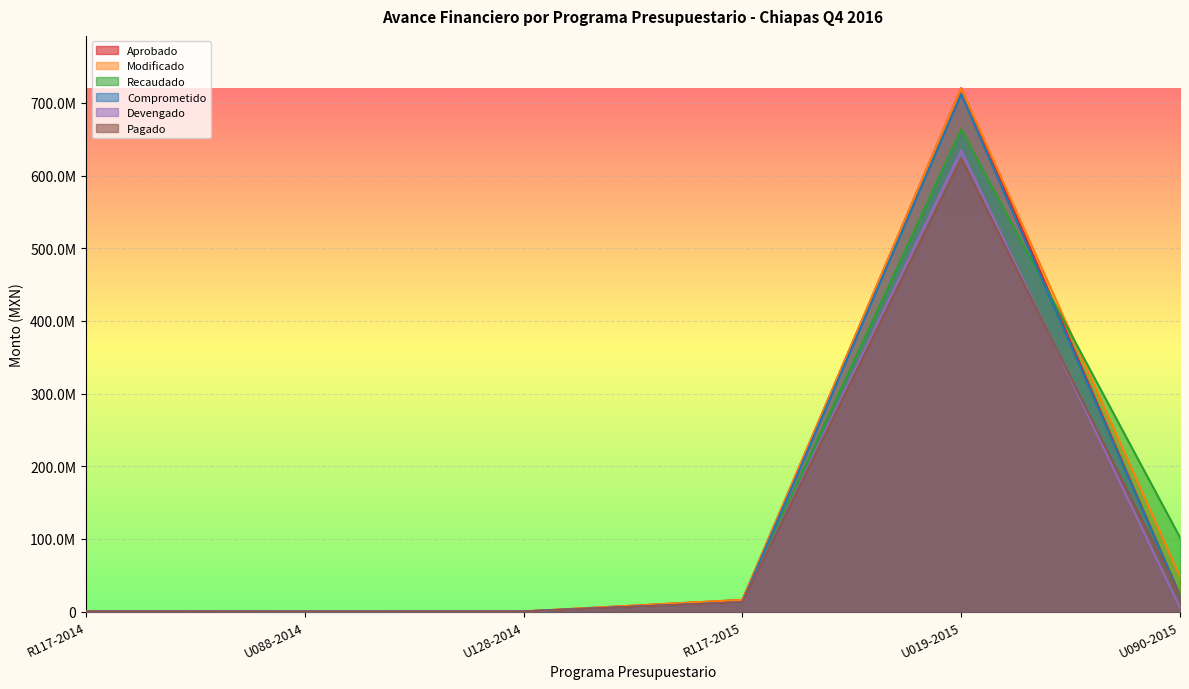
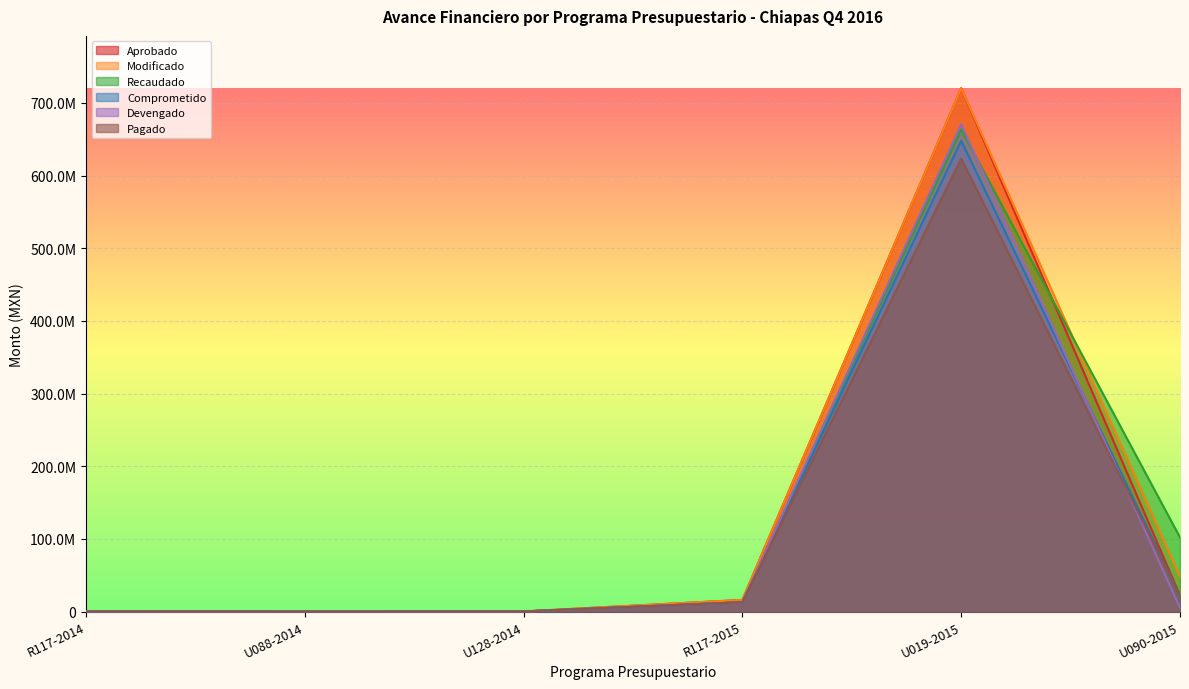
  {
    "Modificado": {
      "U090-2015": 50000000
    },
    "Recaudado": {
      "U019-2015": 660000000,
      "U090-2015": 100000000
    },
    "Comprometido": {
-     "U019-2015": 710000000
+     "U019-2015": 650000000
    },
    "Devengado": {
-     "U019-2015": 630000000,
+     "U019-2015": 670000000,
      "U090-2015": 10000000
    },
    "Pagado": {
      "U019-2015": 620000000
    }
  }
